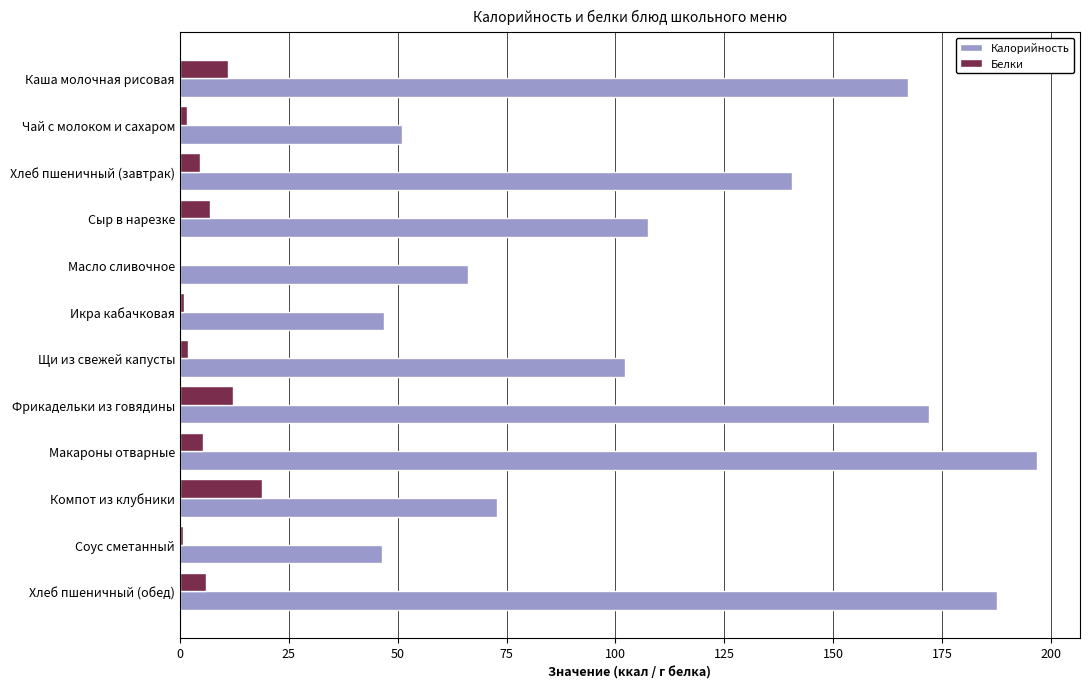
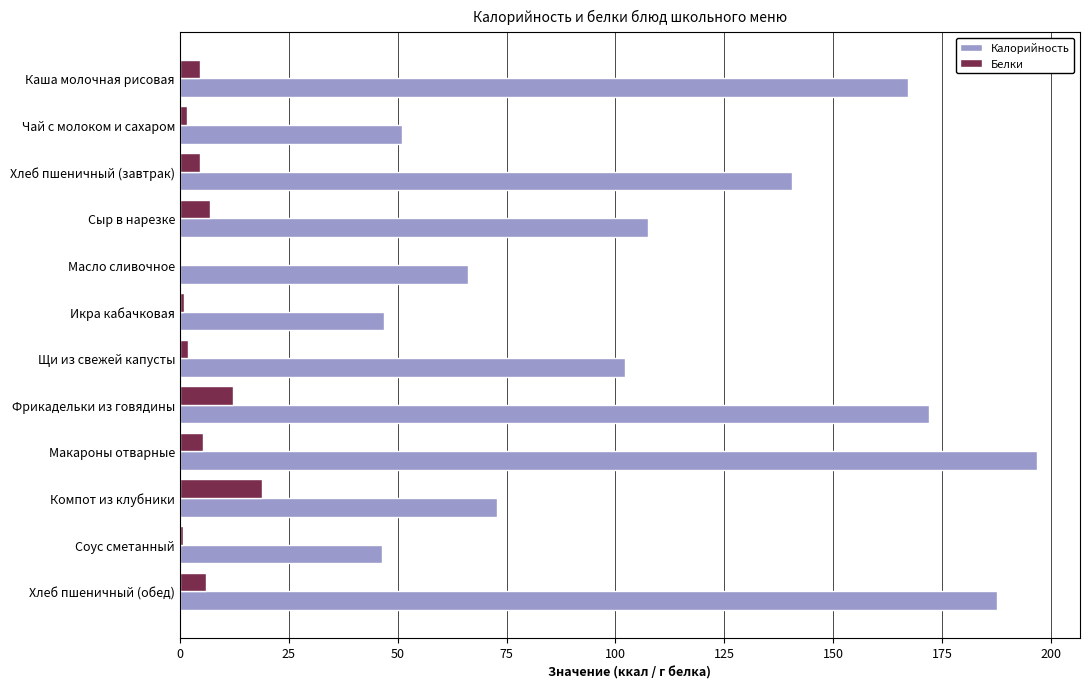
  {
    "Калорийность": {
      "Каша молочная рисовая": 167,
      "Чай с молоком и сахаром": 51,
      "Хлеб пшеничный (завтрак)": 141,
      "Сыр в нарезке": 108,
      "Масло сливочное": 66,
      "Икра кабачковая": 47,
      "Щи из свежей капусты": 102,
      "Фрикадельки из говядины": 172,
      "Макароны отварные": 197,
      "Компот из клубники": 73,
      "Соус сметанный": 47,
      "Хлеб пшеничный (обед)": 188
    },
    "Белки": {
-     "Каша молочная рисовая": 11,
+     "Каша молочная рисовая": 5,
      "Чай с молоком и сахаром": 2,
      "Хлеб пшеничный (завтрак)": 5,
      "Сыр в нарезке": 7,
      "Икра кабачковая": 1,
      "Щи из свежей капусты": 2,
      "Фрикадельки из говядины": 12,
      "Макароны отварные": 5,
      "Компот из клубники": 19,
      "Соус сметанный": 1,
      "Хлеб пшеничный (обед)": 6
    }
  }
